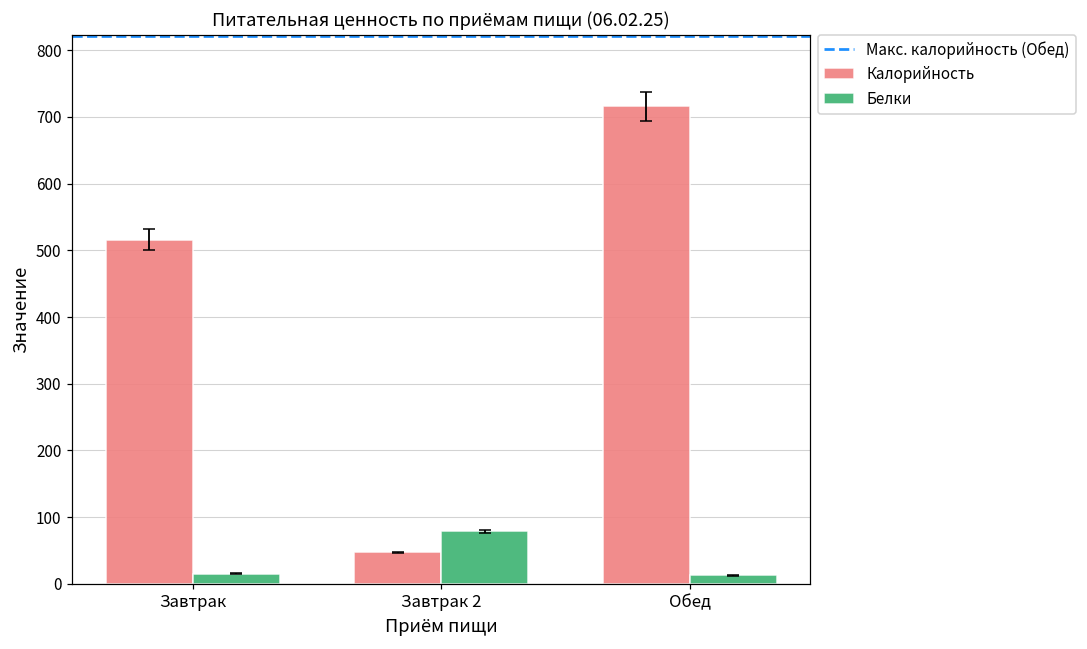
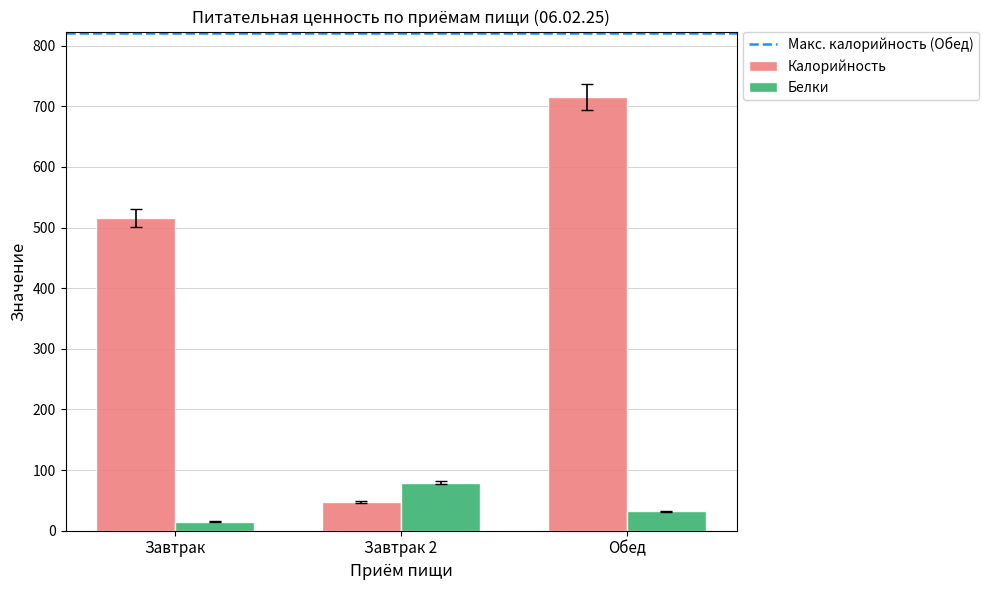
  {
    "Калорийность": {
      "Завтрак": 520,
      "Завтрак 2": 50,
      "Обед": 720
    },
    "Белки": {
      "Завтрак": 20,
      "Завтрак 2": 80,
-     "Обед": 10
+     "Обед": 30
    }
  }
